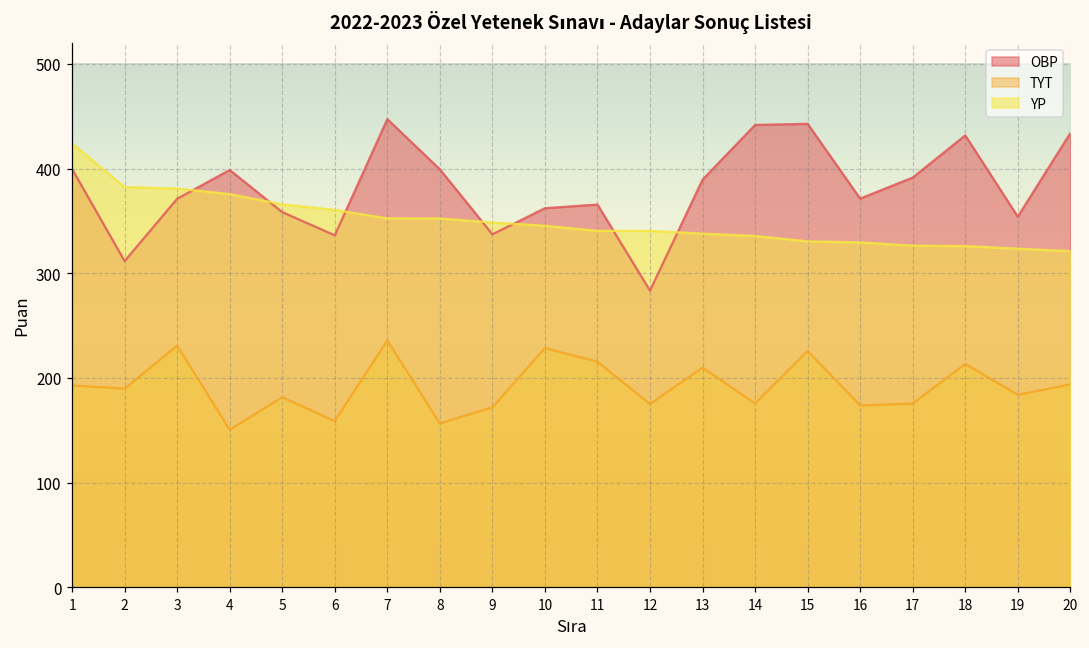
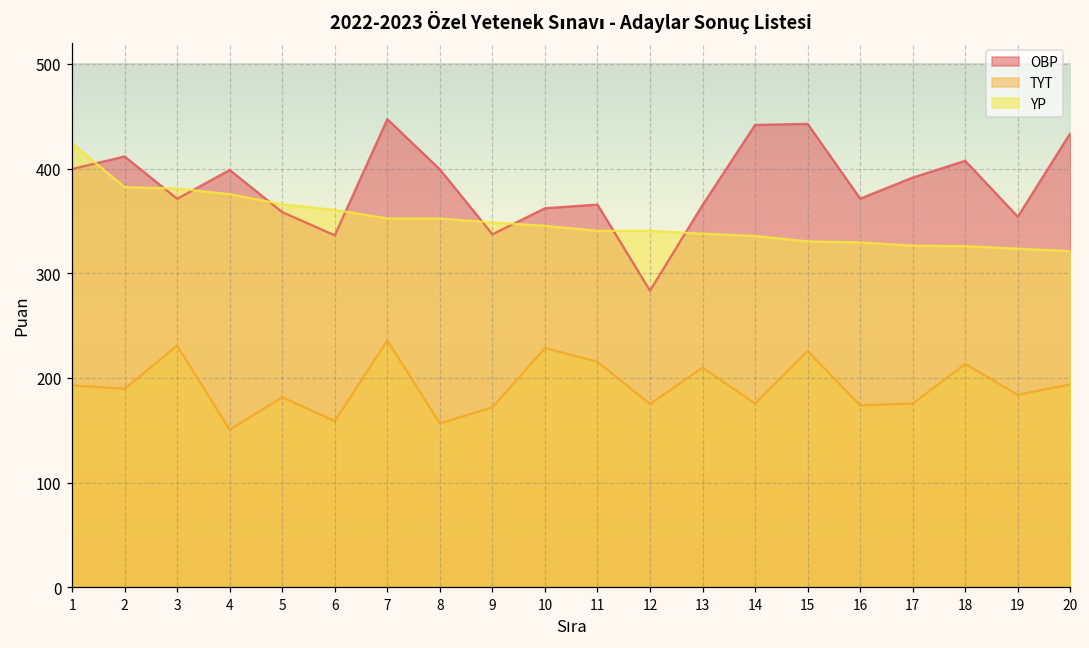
  {
    "OBP": {
      "1": 400,
-     "2": 310,
+     "2": 410,
      "3": 370,
      "4": 400,
      "5": 360,
      "6": 340,
      "7": 450,
      "8": 400,
      "9": 340,
      "10": 360,
      "11": 370,
      "12": 280,
-     "13": 390,
+     "13": 370,
      "14": 440,
      "15": 440,
      "16": 370,
      "17": 390,
-     "18": 430,
+     "18": 410,
      "19": 350,
      "20": 430
    }
  }
